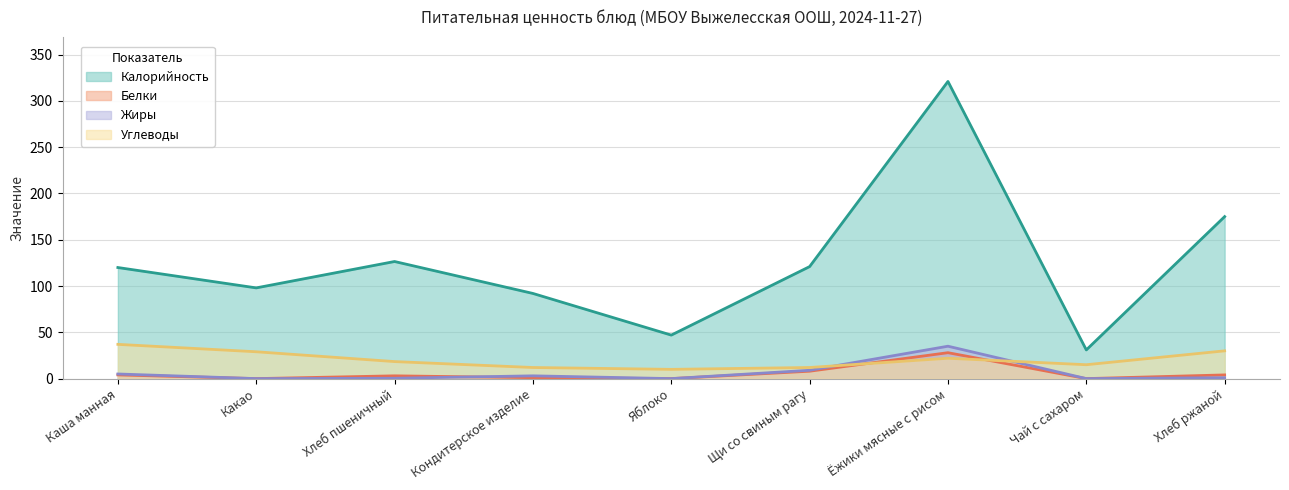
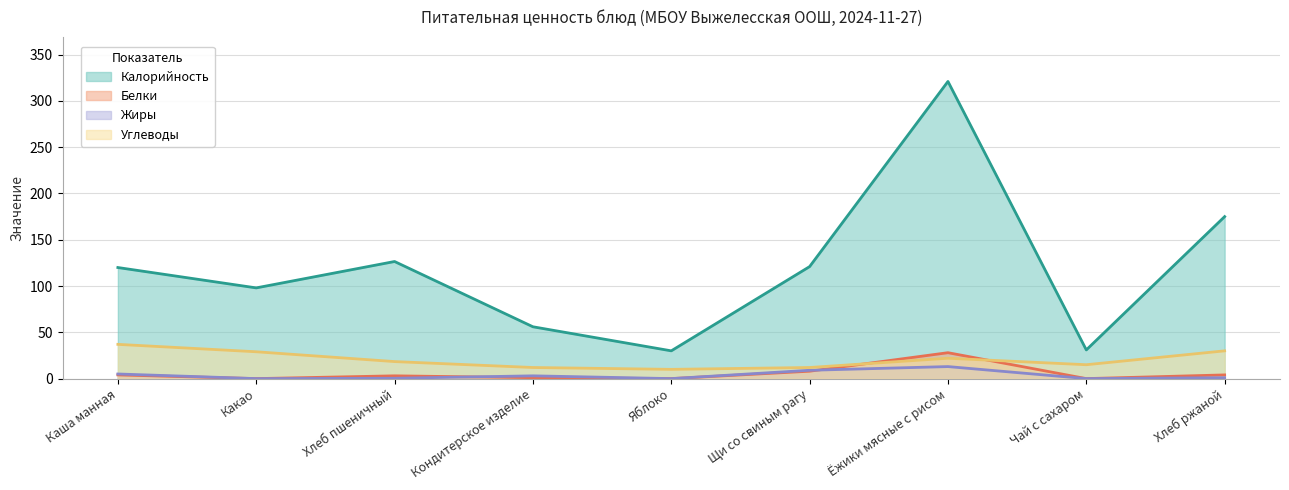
  {
    "Калорийность": {
      "Каша манная": 120,
      "Какао": 100,
      "Хлеб пшеничный": 130,
-     "Кондитерское изделие": 90,
-     "Яблоко": 50,
+     "Кондитерское изделие": 60,
+     "Яблоко": 30,
      "Щи со свиным рагу": 120,
      "Ёжики мясные с рисом": 320,
      "Чай с сахаром": 30,
      "Хлеб ржаной": 180
    },
    "Жиры": {
-     "Ёжики мясные с рисом": 40,
+     "Ёжики мясные с рисом": 10,
      "Хлеб ржаной": 0
    }
  }
